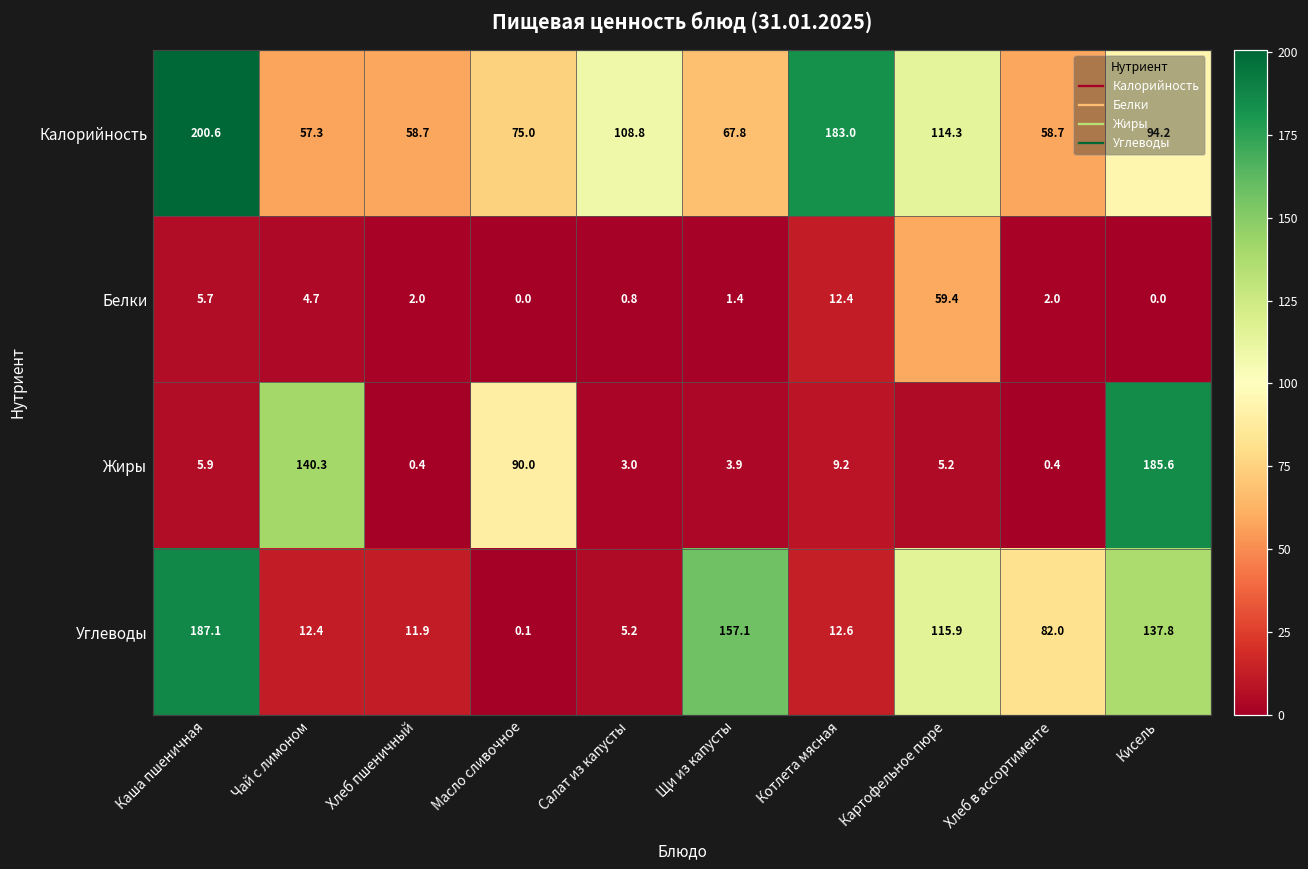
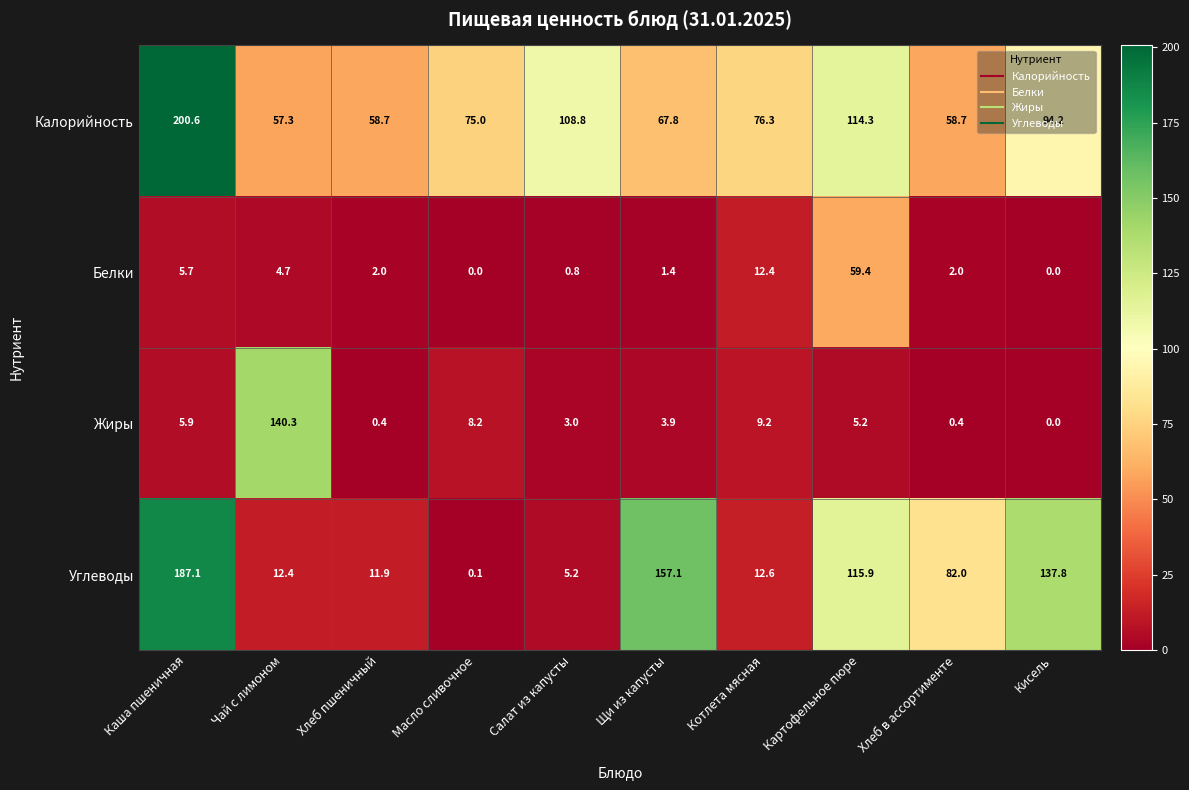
  {
    "Калорийность": {
      "Каша пшеничная": 200.6,
      "Чай с лимоном": 57.3,
      "Хлеб пшеничный": 58.7,
      "Масло сливочное": 75.0,
      "Салат из капусты": 108.8,
      "Щи из капусты": 67.8,
-     "Котлета мясная": 183.0,
+     "Котлета мясная": 76.3,
      "Картофельное пюре": 114.3,
      "Хлеб в ассортименте": 58.7
    },
    "Белки": {
      "Каша пшеничная": 5.7,
      "Чай с лимоном": 4.7,
      "Хлеб пшеничный": 2.0,
      "Масло сливочное": 0.0,
      "Салат из капусты": 0.8,
      "Щи из капусты": 1.4,
      "Котлета мясная": 12.4,
      "Картофельное пюре": 59.4,
      "Хлеб в ассортименте": 2.0,
      "Кисель": 0.0
    },
    "Жиры": {
      "Каша пшеничная": 5.9,
      "Чай с лимоном": 140.3,
      "Хлеб пшеничный": 0.4,
-     "Масло сливочное": 90.0,
+     "Масло сливочное": 8.2,
      "Салат из капусты": 3.0,
      "Щи из капусты": 3.9,
      "Котлета мясная": 9.2,
      "Картофельное пюре": 5.2,
      "Хлеб в ассортименте": 0.4,
-     "Кисель": 185.6
+     "Кисель": 0.0
    },
    "Углеводы": {
      "Каша пшеничная": 187.1,
      "Чай с лимоном": 12.4,
      "Хлеб пшеничный": 11.9,
      "Масло сливочное": 0.1,
      "Салат из капусты": 5.2,
      "Щи из капусты": 157.1,
      "Котлета мясная": 12.6,
      "Картофельное пюре": 115.9,
      "Хлеб в ассортименте": 82.0,
      "Кисель": 137.8
    }
  }
